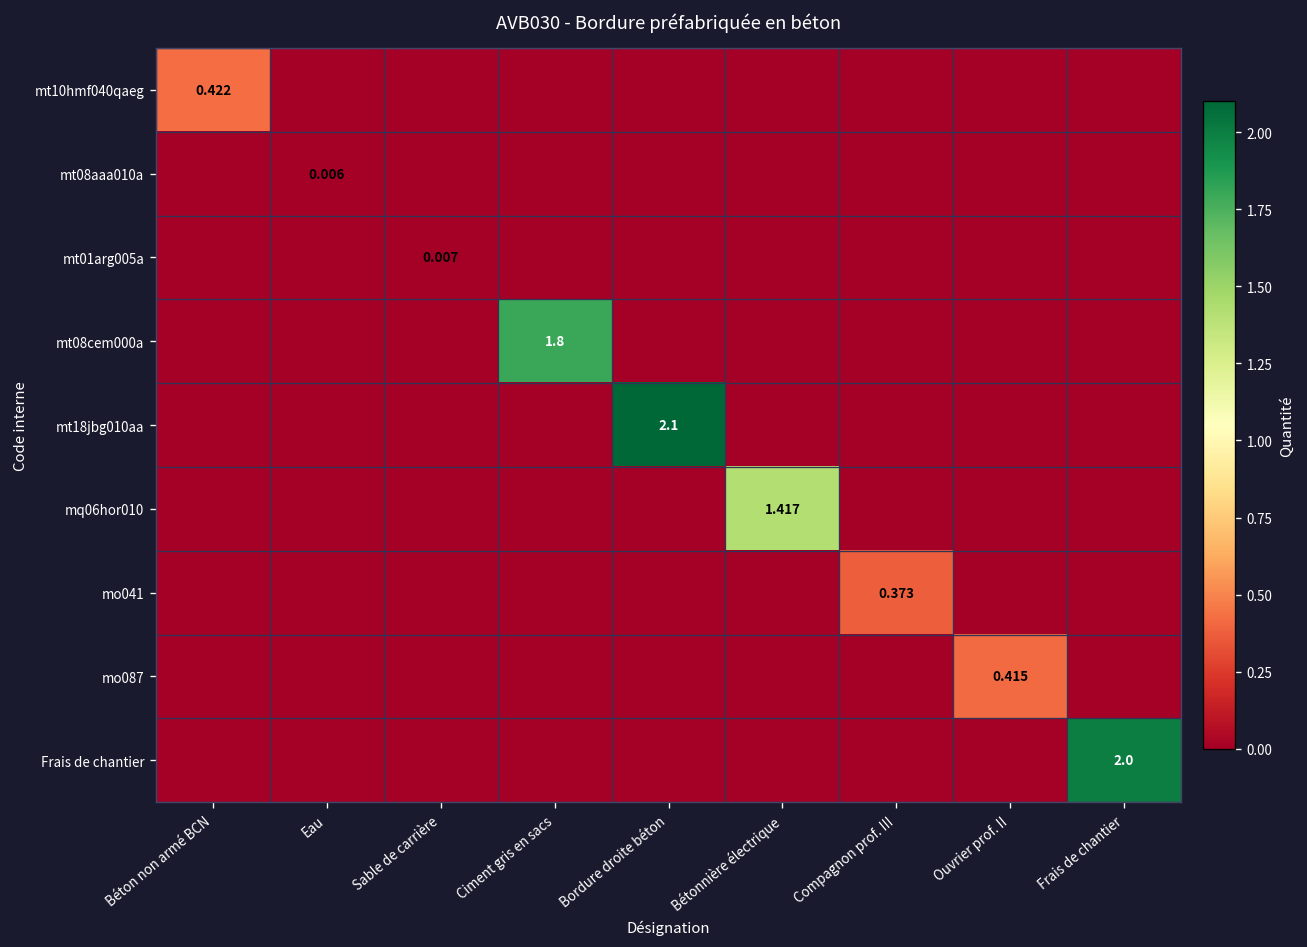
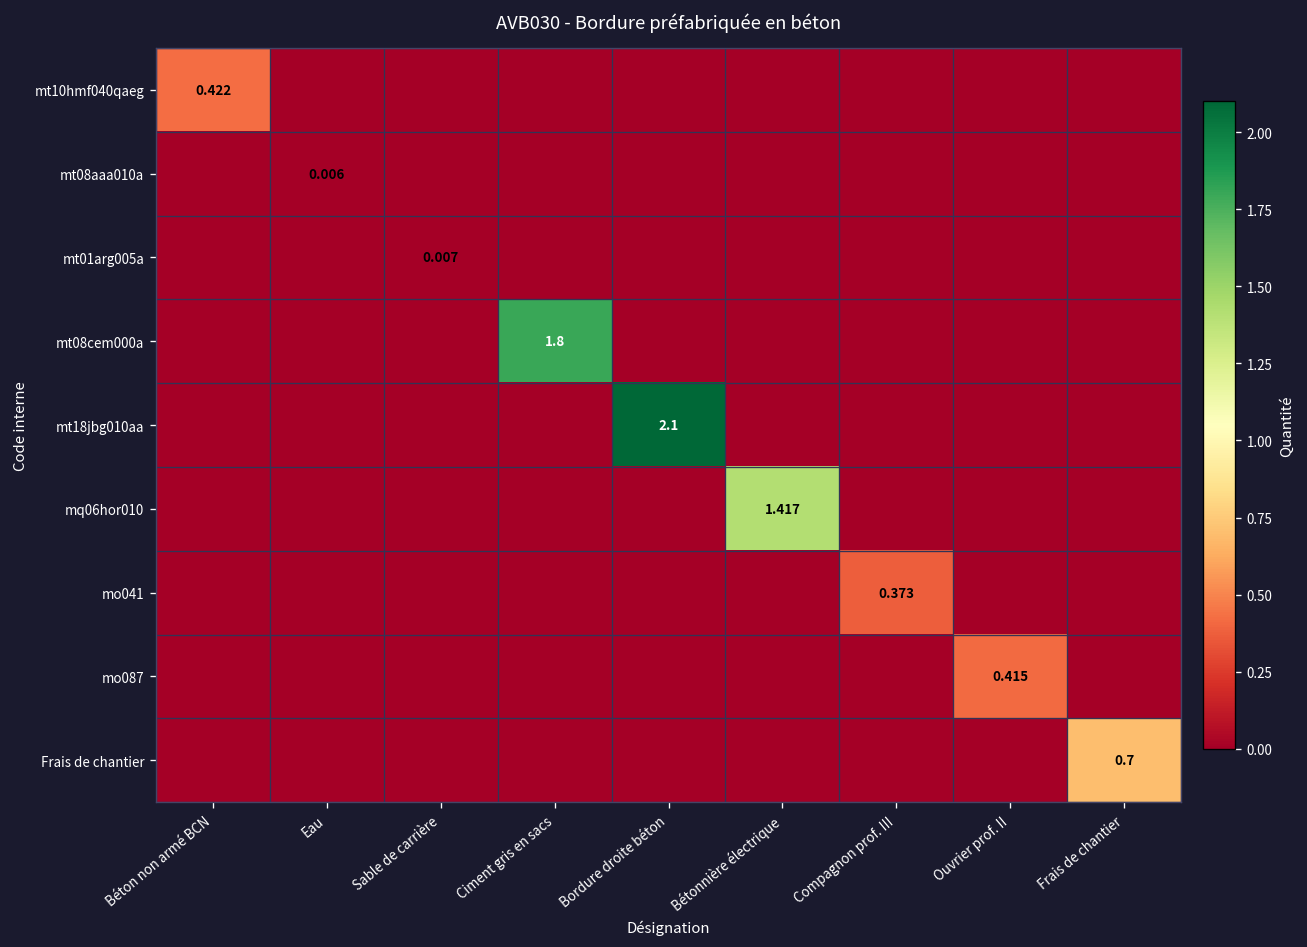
  {
    "mt10hmf040qaeg": {
      "Béton non armé BCN": 0.422
    },
    "mt08aaa010a": {
      "Eau": 0.006
    },
    "mt01arg005a": {
      "Sable de carrière": 0.007
    },
    "mt08cem000a": {
      "Ciment gris en sacs": 1.8
    },
    "mt18jbg010aa": {
      "Bordure droite béton": 2.1
    },
    "mq06hor010": {
      "Bétonnière électrique": 1.417
    },
    "mo041": {
      "Compagnon prof. III": 0.373
    },
    "mo087": {
      "Ouvrier prof. II": 0.415
    },
    "Frais de chantier": {
-     "Frais de chantier": 2.0
+     "Frais de chantier": 0.7
    }
  }
